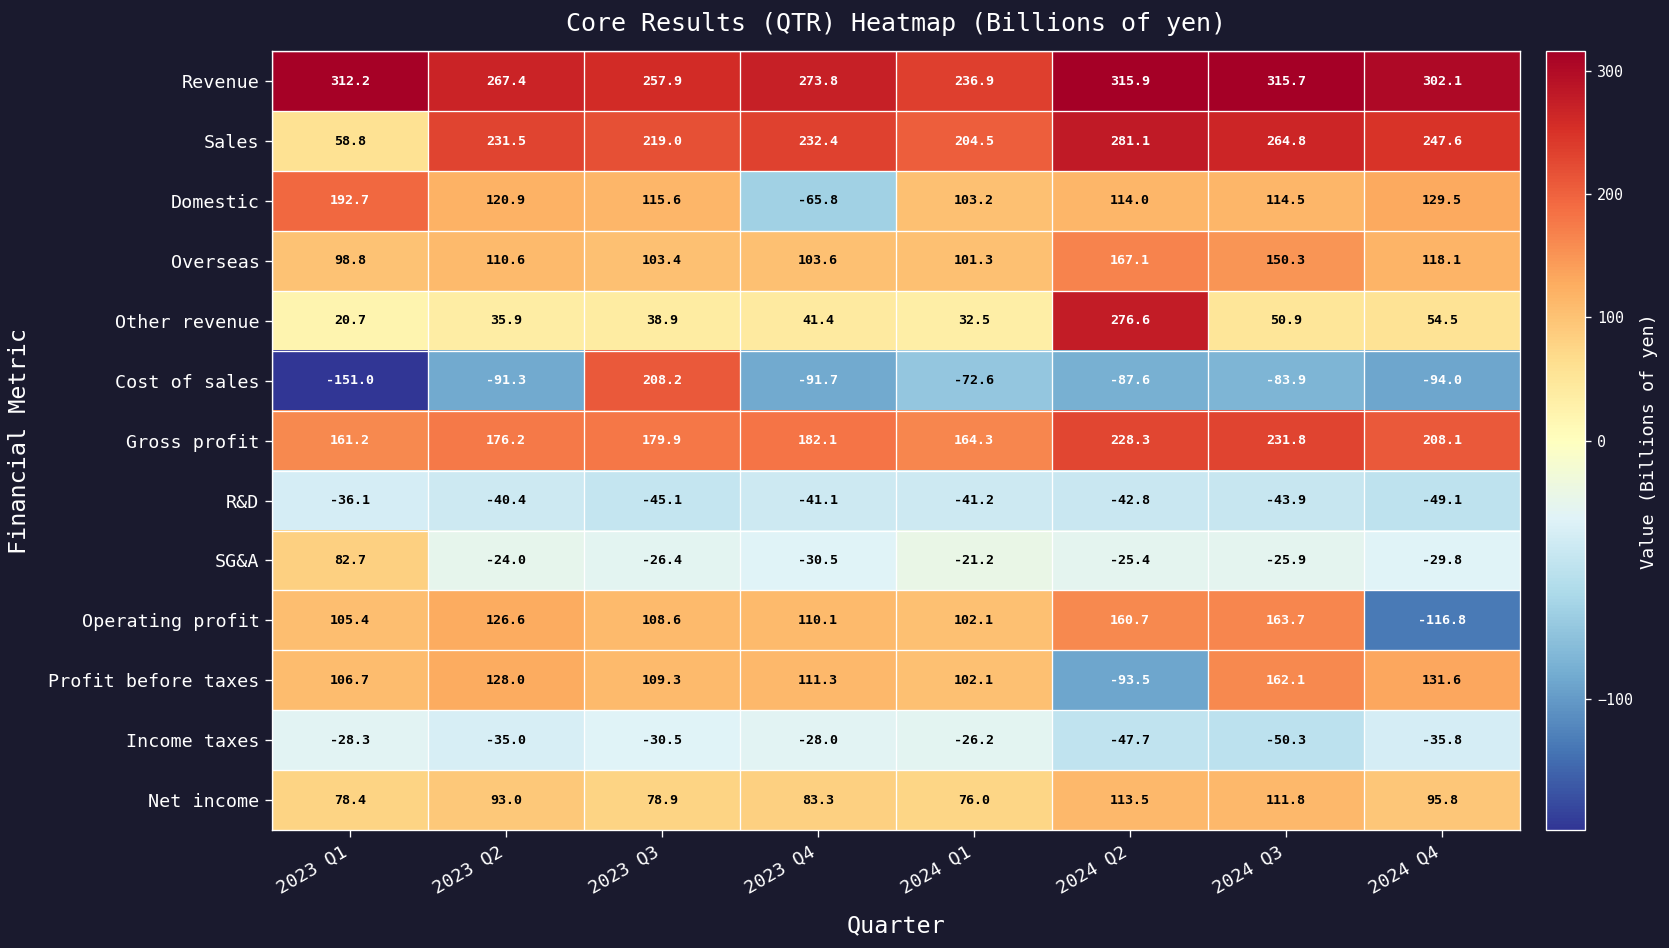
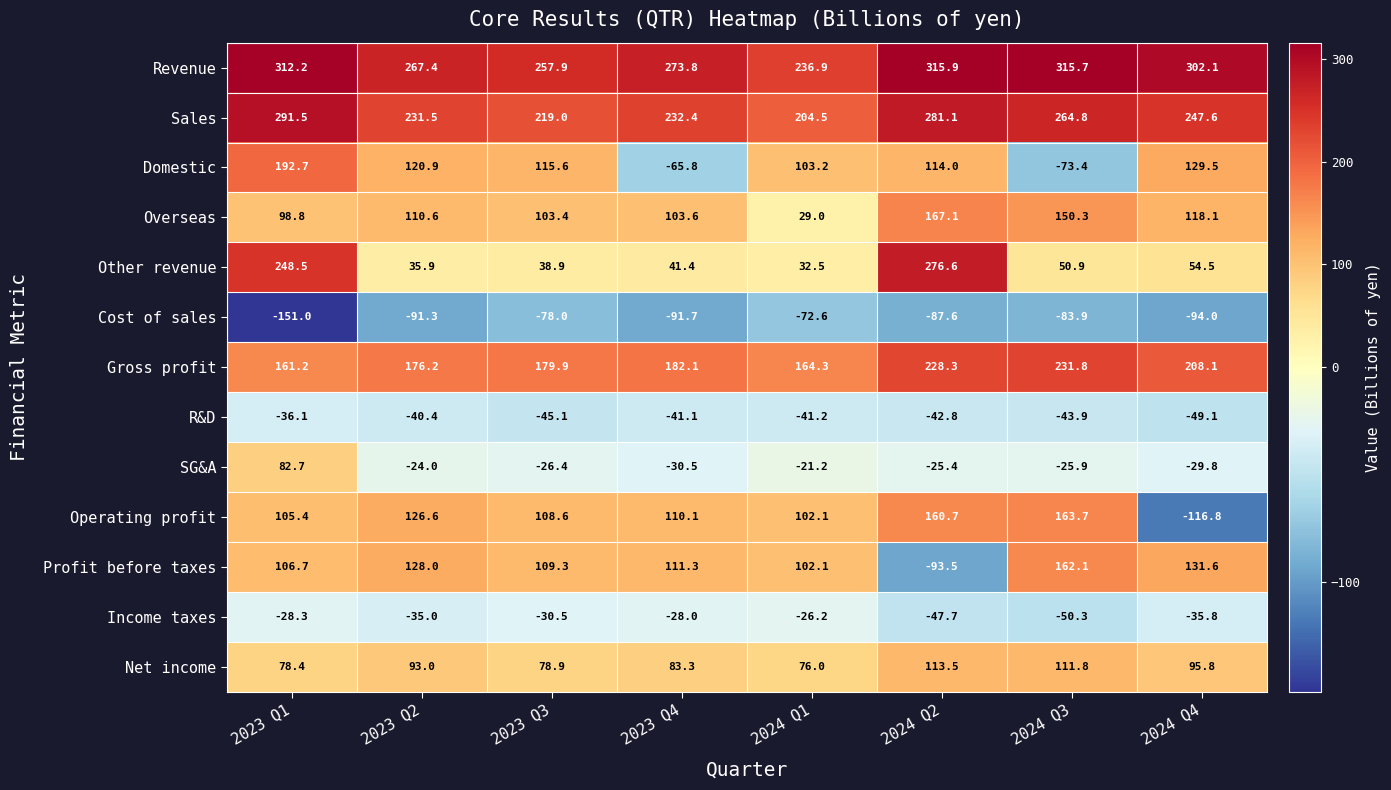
  {
    "Revenue": {
      "2023 Q1": 312.2,
      "2023 Q2": 267.4,
      "2023 Q3": 257.9,
      "2023 Q4": 273.8,
      "2024 Q1": 236.9,
      "2024 Q2": 315.9,
      "2024 Q3": 315.7,
      "2024 Q4": 302.1
    },
    "Sales": {
-     "2023 Q1": 58.8,
+     "2023 Q1": 291.5,
      "2023 Q2": 231.5,
      "2023 Q3": 219.0,
      "2023 Q4": 232.4,
      "2024 Q1": 204.5,
      "2024 Q2": 281.1,
      "2024 Q3": 264.8,
      "2024 Q4": 247.6
    },
    "Domestic": {
      "2023 Q1": 192.7,
      "2023 Q2": 120.9,
      "2023 Q3": 115.6,
      "2023 Q4": -65.8,
      "2024 Q1": 103.2,
      "2024 Q2": 114.0,
-     "2024 Q3": 114.5,
+     "2024 Q3": -73.4,
      "2024 Q4": 129.5
    },
    "Overseas": {
      "2023 Q1": 98.8,
      "2023 Q2": 110.6,
      "2023 Q3": 103.4,
      "2023 Q4": 103.6,
-     "2024 Q1": 101.3,
+     "2024 Q1": 29.0,
      "2024 Q2": 167.1,
      "2024 Q3": 150.3,
      "2024 Q4": 118.1
    },
    "Other revenue": {
-     "2023 Q1": 20.7,
+     "2023 Q1": 248.5,
      "2023 Q2": 35.9,
      "2023 Q3": 38.9,
      "2023 Q4": 41.4,
      "2024 Q1": 32.5,
      "2024 Q2": 276.6,
      "2024 Q3": 50.9,
      "2024 Q4": 54.5
    },
    "Cost of sales": {
      "2023 Q1": -151.0,
      "2023 Q2": -91.3,
-     "2023 Q3": 208.2,
+     "2023 Q3": -78.0,
      "2023 Q4": -91.7,
      "2024 Q1": -72.6,
      "2024 Q2": -87.6,
      "2024 Q3": -83.9,
      "2024 Q4": -94.0
    },
    "Gross profit": {
      "2023 Q1": 161.2,
      "2023 Q2": 176.2,
      "2023 Q3": 179.9,
      "2023 Q4": 182.1,
      "2024 Q1": 164.3,
      "2024 Q2": 228.3,
      "2024 Q3": 231.8,
      "2024 Q4": 208.1
    },
    "R&D": {
      "2023 Q1": -36.1,
      "2023 Q2": -40.4,
      "2023 Q3": -45.1,
      "2023 Q4": -41.1,
      "2024 Q1": -41.2,
      "2024 Q2": -42.8,
      "2024 Q3": -43.9,
      "2024 Q4": -49.1
    },
    "SG&A": {
      "2023 Q1": 82.7,
      "2023 Q2": -24.0,
      "2023 Q3": -26.4,
      "2023 Q4": -30.5,
      "2024 Q1": -21.2,
      "2024 Q2": -25.4,
      "2024 Q3": -25.9,
      "2024 Q4": -29.8
    },
    "Operating profit": {
      "2023 Q1": 105.4,
      "2023 Q2": 126.6,
      "2023 Q3": 108.6,
      "2023 Q4": 110.1,
      "2024 Q1": 102.1,
      "2024 Q2": 160.7,
      "2024 Q3": 163.7,
      "2024 Q4": -116.8
    },
    "Profit before taxes": {
      "2023 Q1": 106.7,
      "2023 Q2": 128.0,
      "2023 Q3": 109.3,
      "2023 Q4": 111.3,
      "2024 Q1": 102.1,
      "2024 Q2": -93.5,
      "2024 Q3": 162.1,
      "2024 Q4": 131.6
    },
    "Income taxes": {
      "2023 Q1": -28.3,
      "2023 Q2": -35.0,
      "2023 Q3": -30.5,
      "2023 Q4": -28.0,
      "2024 Q1": -26.2,
      "2024 Q2": -47.7,
      "2024 Q3": -50.3,
      "2024 Q4": -35.8
    },
    "Net income": {
      "2023 Q1": 78.4,
      "2023 Q2": 93.0,
      "2023 Q3": 78.9,
      "2023 Q4": 83.3,
      "2024 Q1": 76.0,
      "2024 Q2": 113.5,
      "2024 Q3": 111.8,
      "2024 Q4": 95.8
    }
  }
